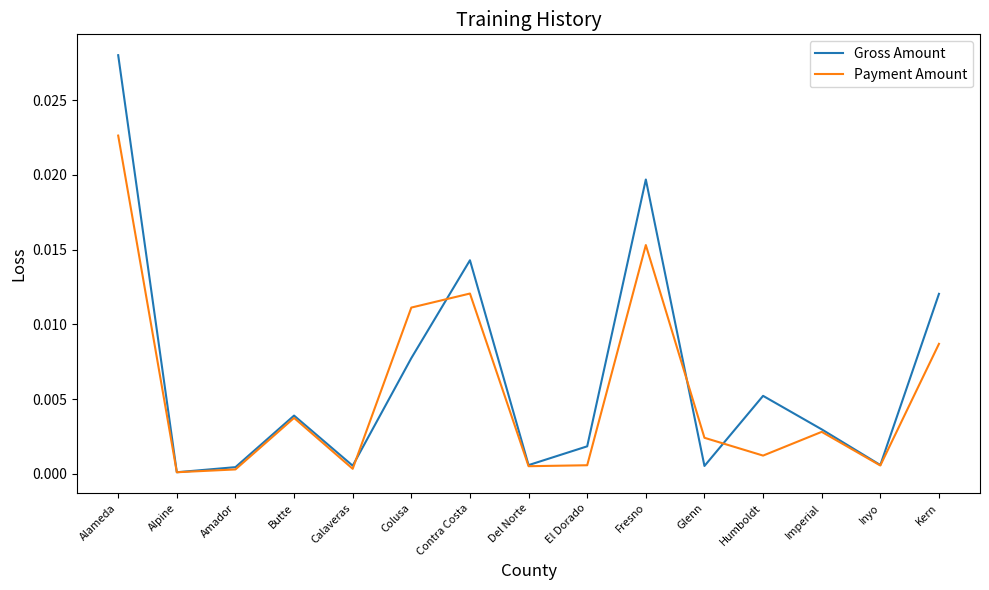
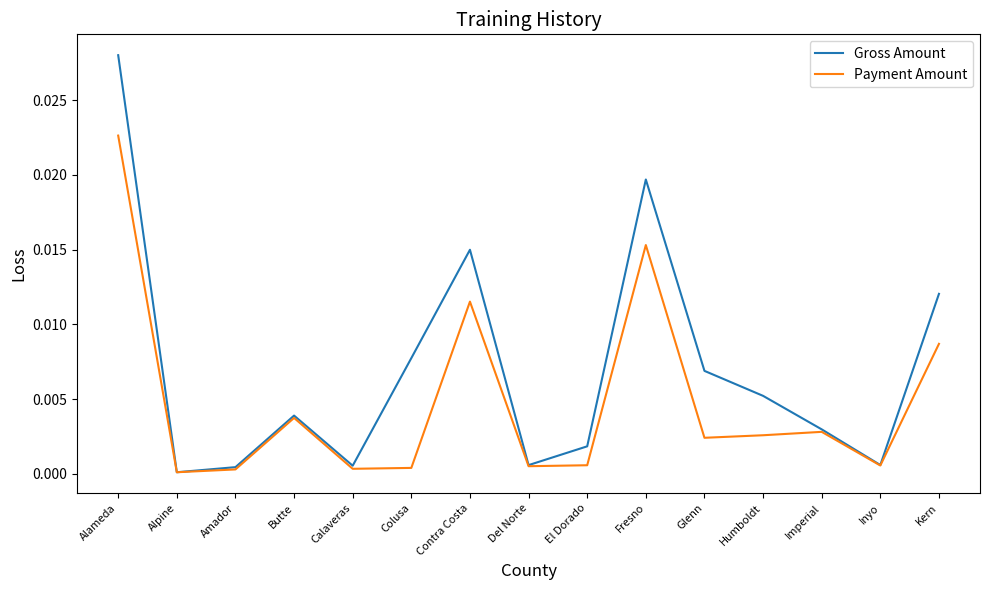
  {
    "Gross Amount": {
      "Alameda": 0.0280,
      "Calaveras": 0.0005,
      "Colusa": 0.0077,
-     "Contra Costa": 0.0143,
+     "Contra Costa": 0.0150,
      "El Dorado": 0.0018,
      "Fresno": 0.0197,
-     "Glenn": 0.0005,
+     "Glenn": 0.0069,
      "Humboldt": 0.0052,
      "Kern": 0.0120
    },
    "Payment Amount": {
      "Alameda": 0.0226,
      "Calaveras": 0.0003,
-     "Colusa": 0.0111,
-     "Contra Costa": 0.0121,
+     "Colusa": 0.0004,
+     "Contra Costa": 0.0115,
      "El Dorado": 0.0006,
      "Fresno": 0.0153,
      "Glenn": 0.0024,
-     "Humboldt": 0.0012,
+     "Humboldt": 0.0026,
      "Kern": 0.0087
    }
  }
